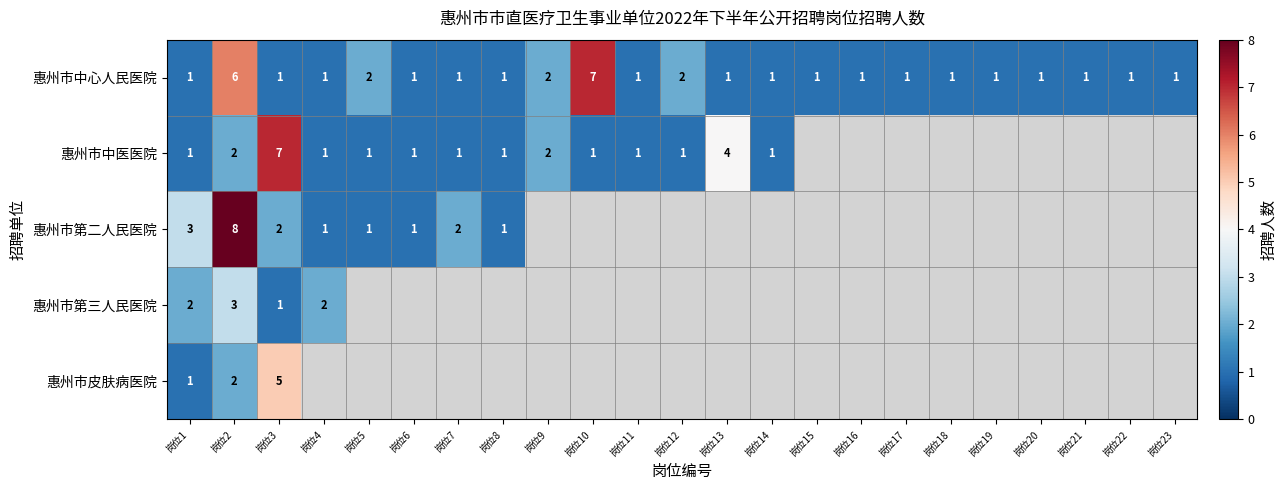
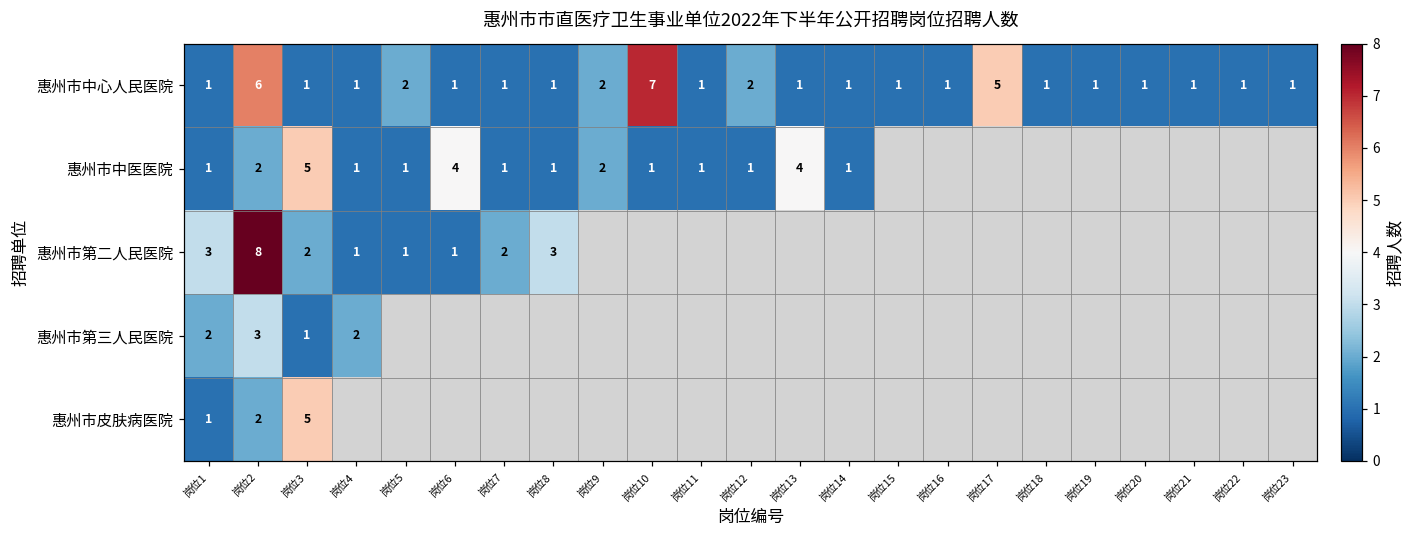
  {
    "惠州市中心人民医院": {
      "岗位1": 1,
      "岗位2": 6,
      "岗位3": 1,
      "岗位4": 1,
      "岗位5": 2,
      "岗位6": 1,
      "岗位7": 1,
      "岗位8": 1,
      "岗位9": 2,
      "岗位10": 7,
      "岗位11": 1,
      "岗位12": 2,
      "岗位13": 1,
      "岗位14": 1,
      "岗位15": 1,
      "岗位16": 1,
-     "岗位17": 1,
+     "岗位17": 5,
      "岗位18": 1,
      "岗位19": 1,
      "岗位20": 1,
      "岗位21": 1,
      "岗位22": 1,
      "岗位23": 1
    },
    "惠州市中医医院": {
      "岗位1": 1,
      "岗位2": 2,
-     "岗位3": 7,
+     "岗位3": 5,
      "岗位4": 1,
      "岗位5": 1,
-     "岗位6": 1,
+     "岗位6": 4,
      "岗位7": 1,
      "岗位8": 1,
      "岗位9": 2,
      "岗位10": 1,
      "岗位11": 1,
      "岗位12": 1,
      "岗位13": 4,
      "岗位14": 1
    },
    "惠州市第二人民医院": {
      "岗位1": 3,
      "岗位2": 8,
      "岗位3": 2,
      "岗位4": 1,
      "岗位5": 1,
      "岗位6": 1,
      "岗位7": 2,
-     "岗位8": 1
+     "岗位8": 3
    },
    "惠州市第三人民医院": {
      "岗位1": 2,
      "岗位2": 3,
      "岗位3": 1,
      "岗位4": 2
    },
    "惠州市皮肤病医院": {
      "岗位1": 1,
      "岗位2": 2,
      "岗位3": 5
    }
  }
